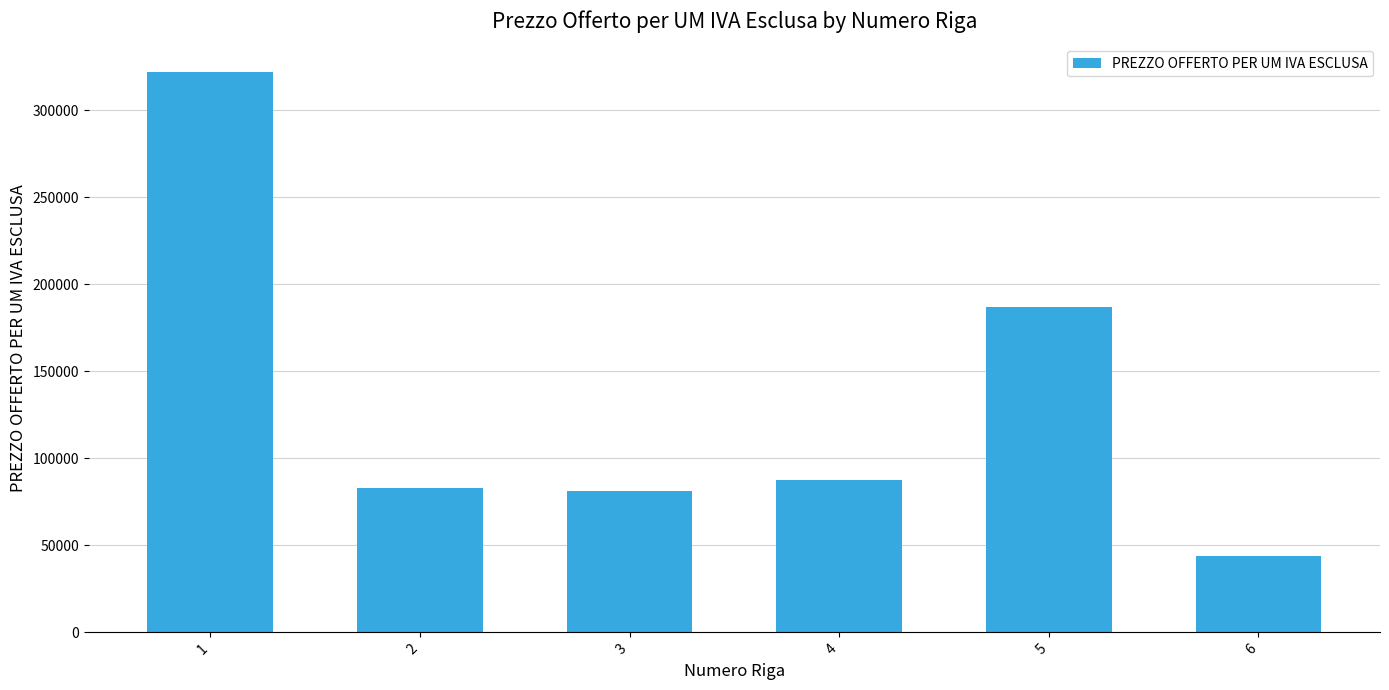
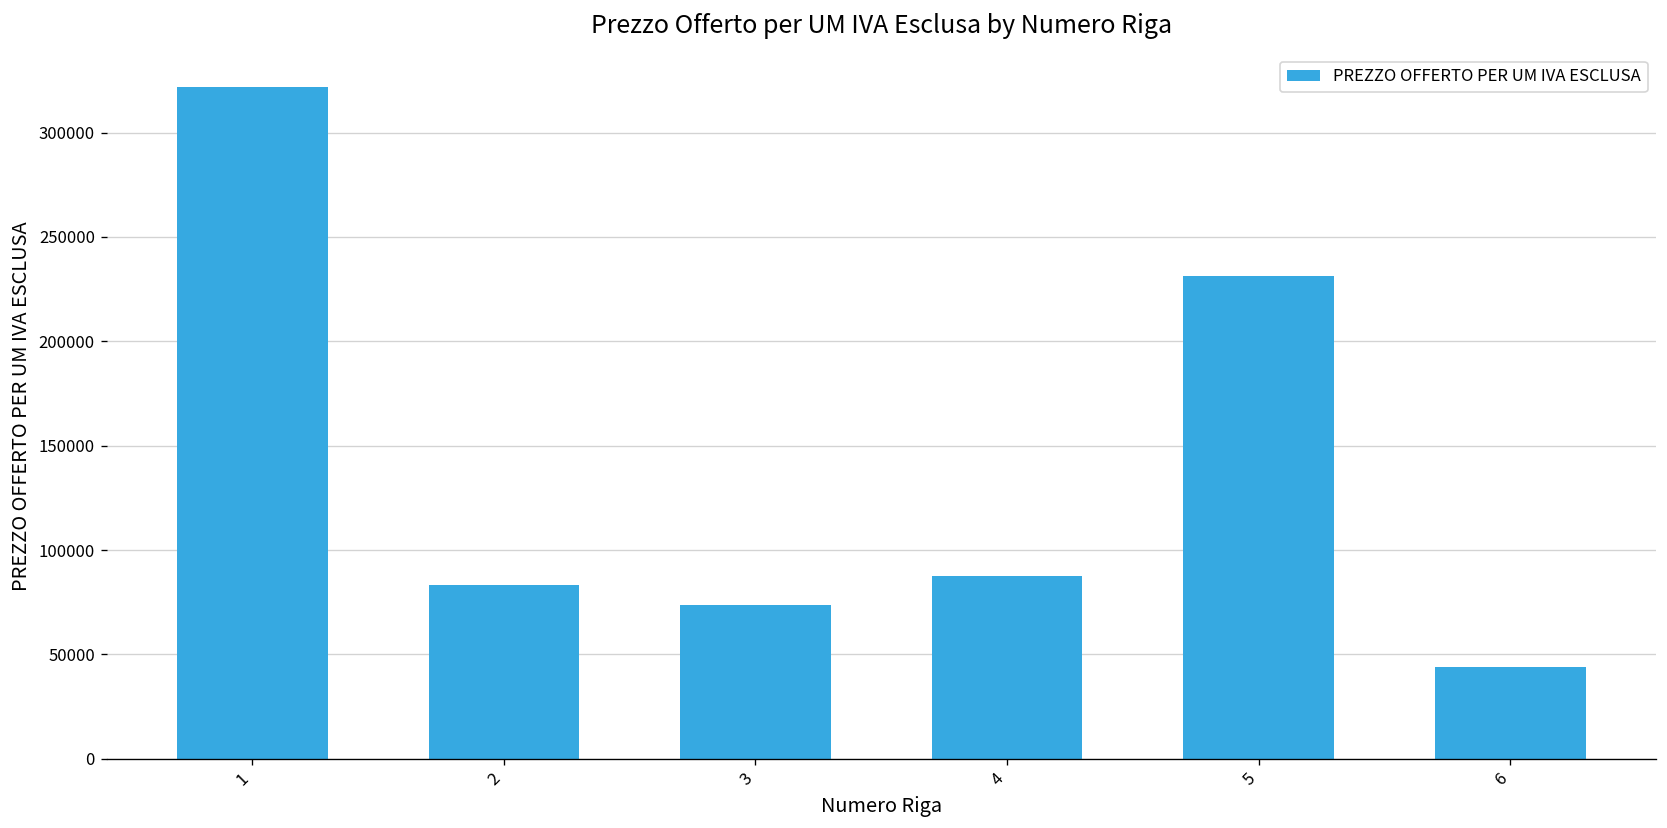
  {
    "1": 322000,
    "2": 83000,
-   "3": 81000,
+   "3": 74000,
    "4": 88000,
-   "5": 187000,
+   "5": 231000,
    "6": 44000
  }
